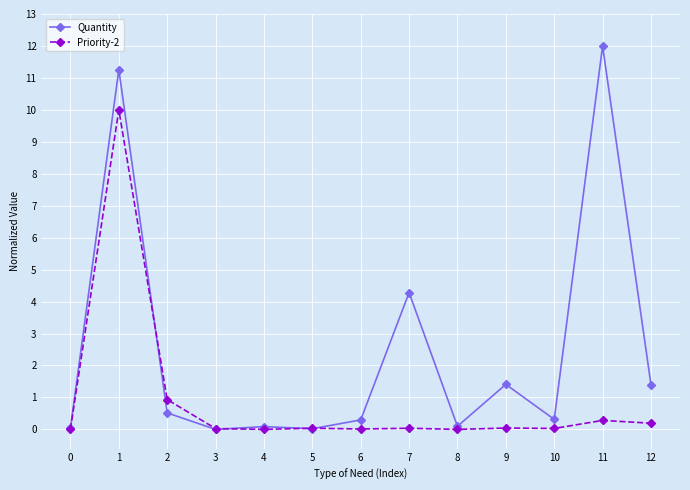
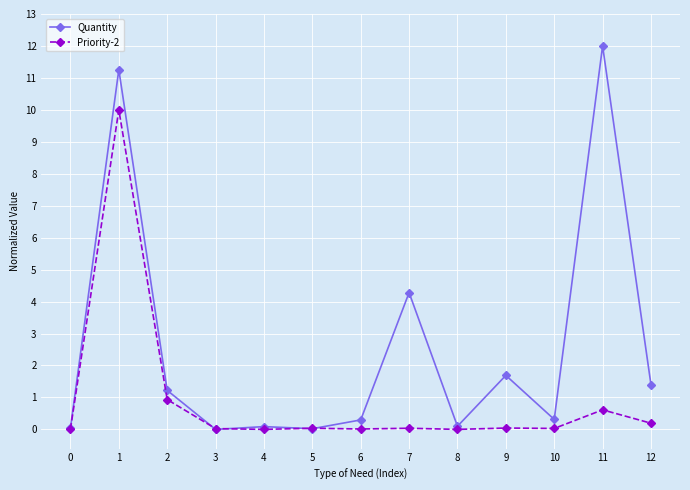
  {
    "Quantity": {
      "1": 11.3,
-     "2": 0.5,
+     "2": 1.2,
      "4": 0.1,
      "6": 0.3,
      "7": 4.3,
      "8": 0.1,
-     "9": 1.4,
+     "9": 1.7,
      "10": 0.3,
      "11": 12.0,
      "12": 1.4
    },
    "Priority-2": {
      "1": 10.0,
      "2": 0.9,
      "4": 0.0,
      "6": 0.0,
      "7": 0.0,
      "8": 0.0,
      "9": 0.0,
      "10": 0.0,
-     "11": 0.3,
+     "11": 0.6,
      "12": 0.2
    }
  }
